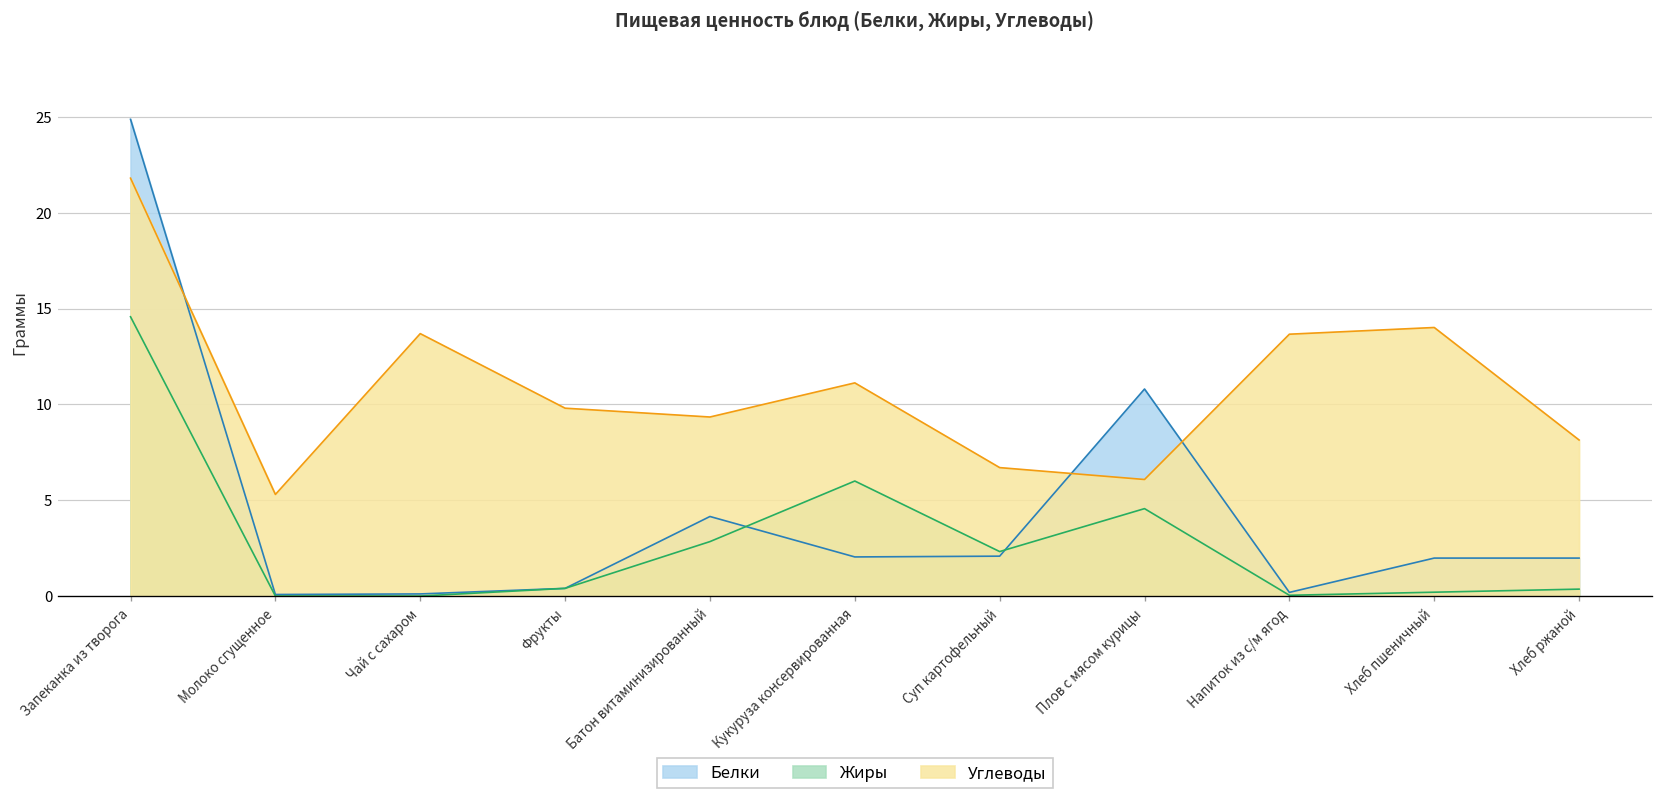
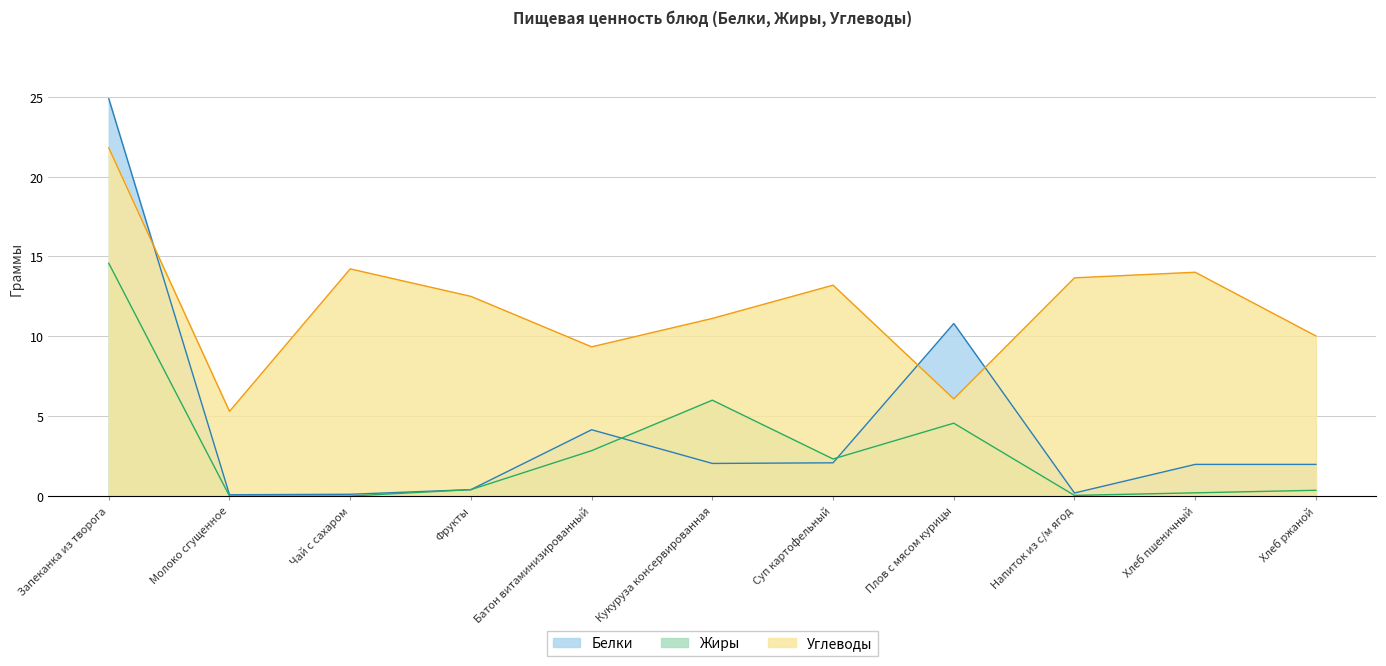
  {
    "Углеводы": {
      "Запеканка из творога": 21.8,
      "Молоко сгущенное": 5.3,
-     "Чай с сахаром": 13.7,
-     "Фрукты": 9.8,
+     "Чай с сахаром": 14.2,
+     "Фрукты": 12.5,
      "Батон витаминизированный": 9.3,
      "Кукуруза консервированная": 11.1,
-     "Суп картофельный": 6.7,
+     "Суп картофельный": 13.2,
      "Плов с мясом курицы": 6.1,
      "Напиток из с/м ягод": 13.7,
      "Хлеб пшеничный": 14.0,
-     "Хлеб ржаной": 8.1
+     "Хлеб ржаной": 10.0
    }
  }
